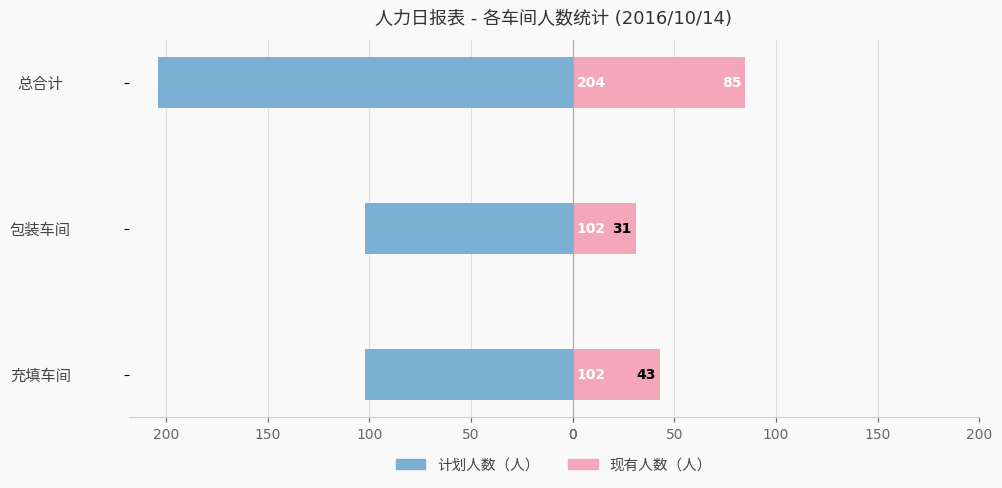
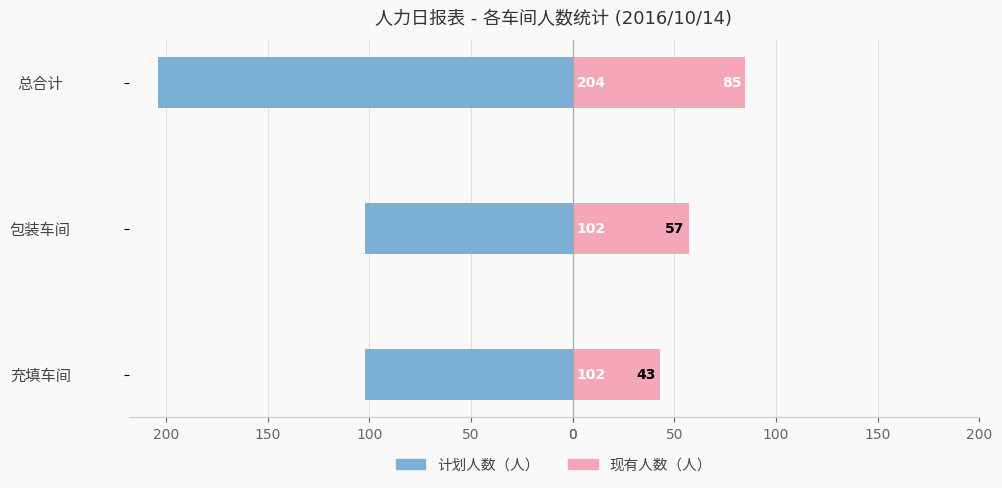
  {
    "现有人数（人）": {
      "总合计": 85,
-     "包装车间": 31,
+     "包装车间": 57,
      "充填车间": 43
    }
  }
